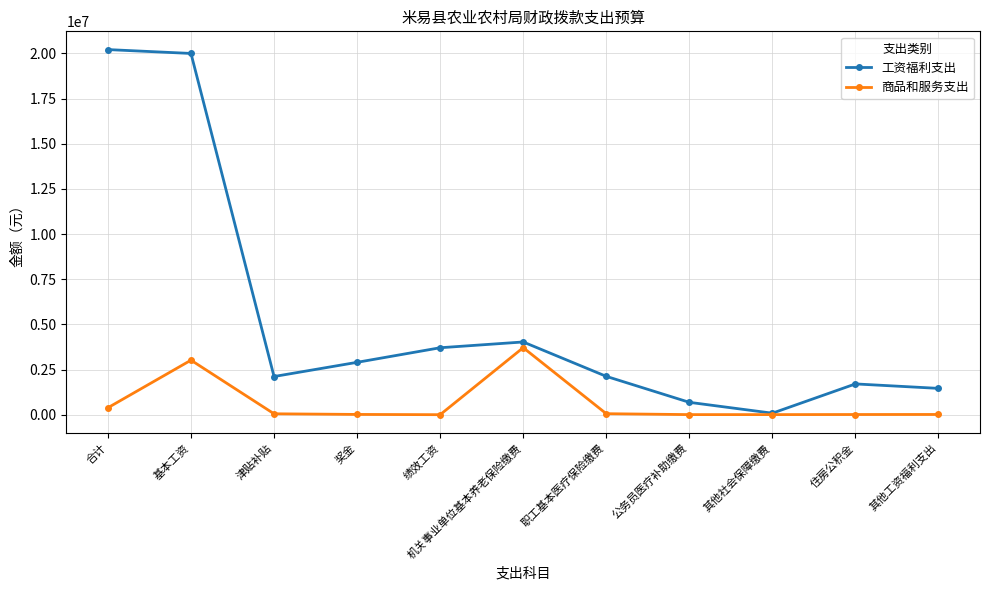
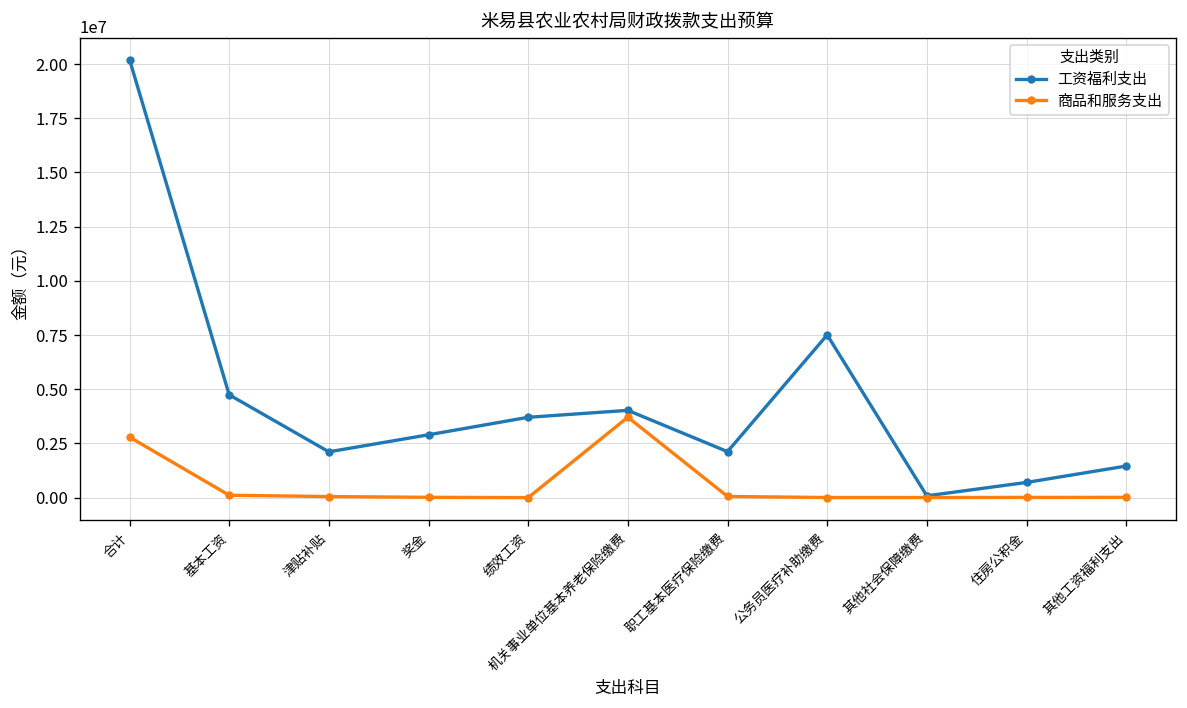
  {
    "工资福利支出": {
      "合计": 20200000,
-     "基本工资": 20000000,
+     "基本工资": 4700000,
      "津贴补贴": 2100000,
      "奖金": 2900000,
      "绩效工资": 3700000,
      "机关事业单位基本养老保险缴费": 4000000,
      "职工基本医疗保险缴费": 2100000,
-     "公务员医疗补助缴费": 700000,
-     "住房公积金": 1700000,
+     "公务员医疗补助缴费": 7500000,
+     "住房公积金": 700000,
      "其他工资福利支出": 1500000
    },
    "商品和服务支出": {
-     "合计": 400000,
-     "基本工资": 3000000,
+     "合计": 2800000,
+     "基本工资": 100000,
      "津贴补贴": 100000,
      "奖金": 0,
      "绩效工资": 0,
      "机关事业单位基本养老保险缴费": 3700000,
      "职工基本医疗保险缴费": 100000,
      "公务员医疗补助缴费": 0,
      "住房公积金": 0,
      "其他工资福利支出": 0
    }
  }
